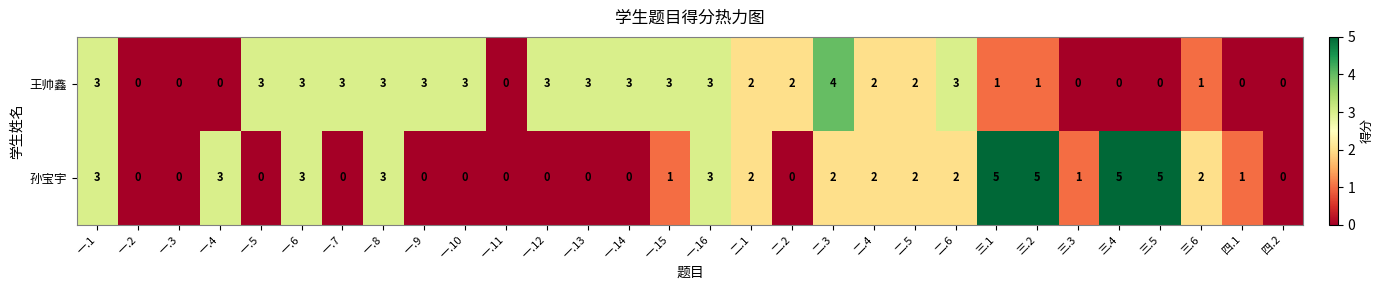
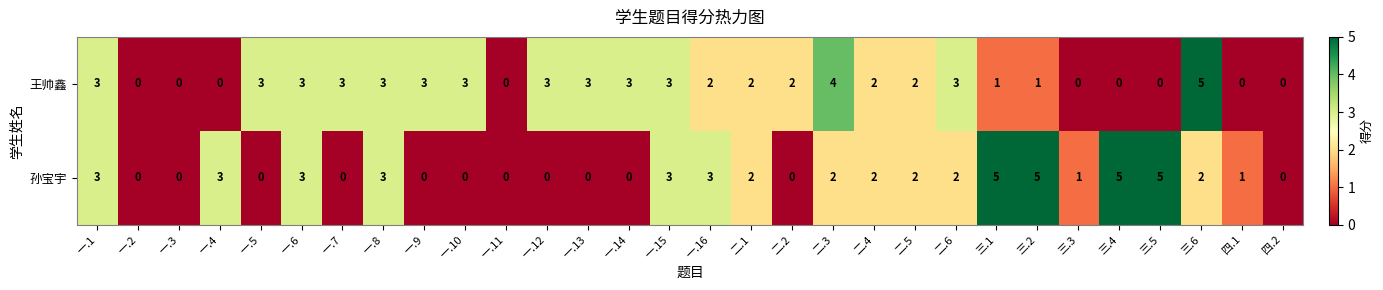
  {
    "王帅鑫": {
      "一.1": 3,
      "一.2": 0,
      "一.3": 0,
      "一.4": 0,
      "一.5": 3,
      "一.6": 3,
      "一.7": 3,
      "一.8": 3,
      "一.9": 3,
      "一.10": 3,
      "一.11": 0,
      "一.12": 3,
      "一.13": 3,
      "一.14": 3,
      "一.15": 3,
-     "一.16": 3,
+     "一.16": 2,
      "二.1": 2,
      "二.2": 2,
      "二.3": 4,
      "二.4": 2,
      "二.5": 2,
      "二.6": 3,
      "三.1": 1,
      "三.2": 1,
      "三.3": 0,
      "三.4": 0,
      "三.5": 0,
-     "三.6": 1,
+     "三.6": 5,
      "四.1": 0,
      "四.2": 0
    },
    "孙宝宇": {
      "一.1": 3,
      "一.2": 0,
      "一.3": 0,
      "一.4": 3,
      "一.5": 0,
      "一.6": 3,
      "一.7": 0,
      "一.8": 3,
      "一.9": 0,
      "一.10": 0,
      "一.11": 0,
      "一.12": 0,
      "一.13": 0,
      "一.14": 0,
-     "一.15": 1,
+     "一.15": 3,
      "一.16": 3,
      "二.1": 2,
      "二.2": 0,
      "二.3": 2,
      "二.4": 2,
      "二.5": 2,
      "二.6": 2,
      "三.1": 5,
      "三.2": 5,
      "三.3": 1,
      "三.4": 5,
      "三.5": 5,
      "三.6": 2,
      "四.1": 1,
      "四.2": 0
    }
  }
